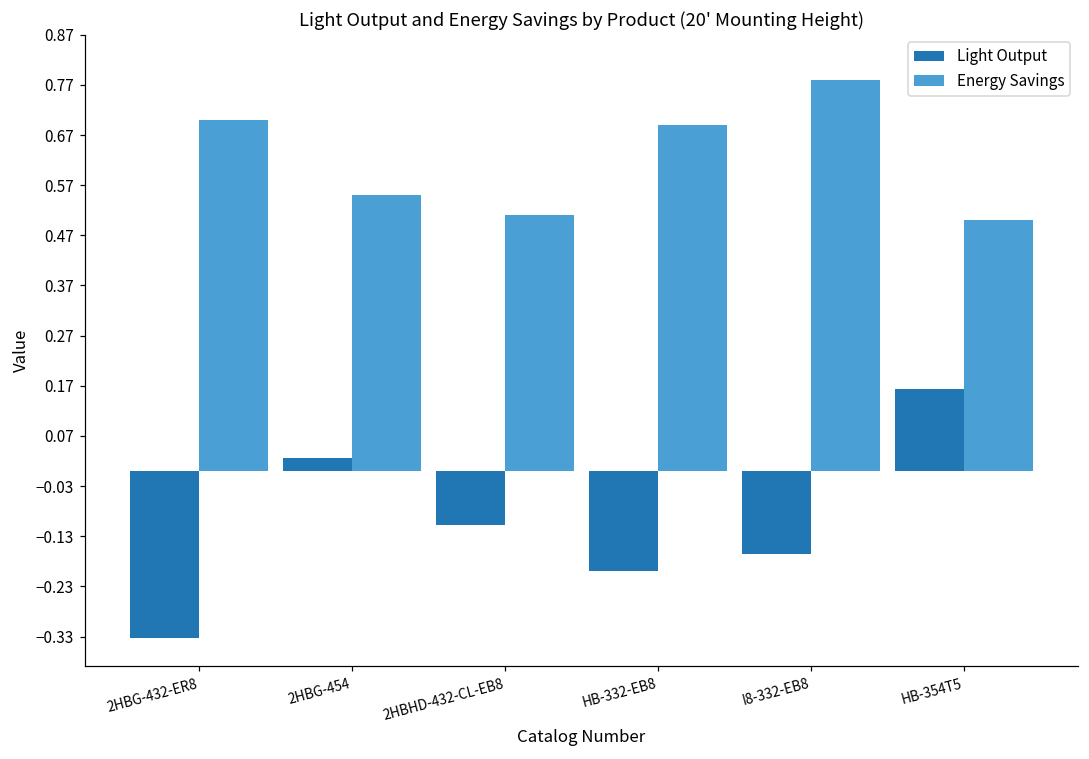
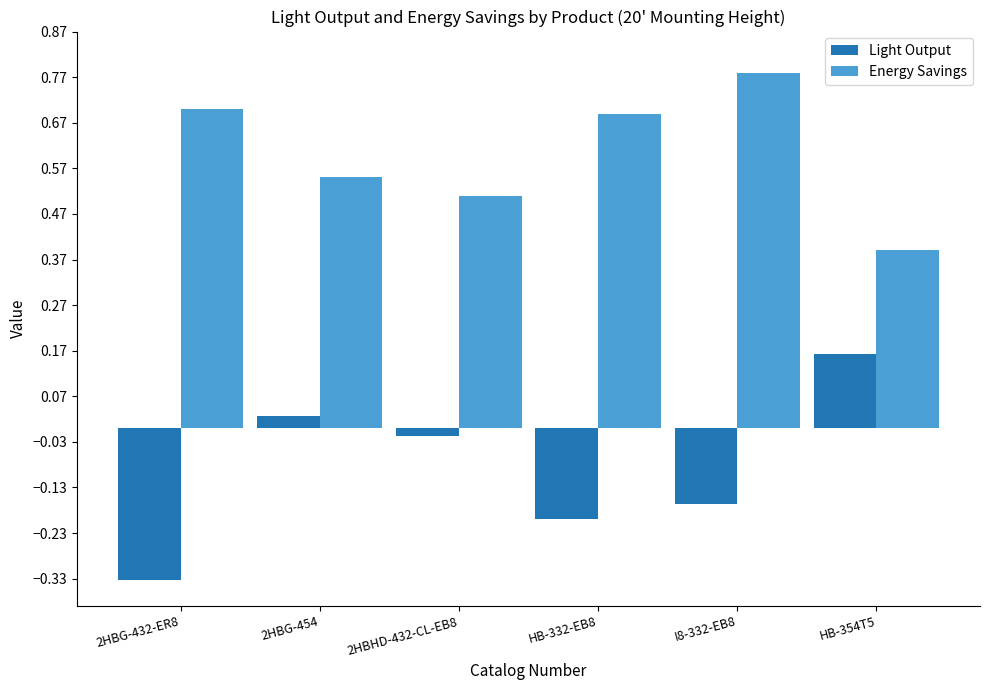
  {
    "Light Output": {
      "2HBG-432-ER8": -0.33,
      "2HBG-454": 0.03,
-     "2HBHD-432-CL-EB8": -0.11,
+     "2HBHD-432-CL-EB8": -0.02,
      "HB-332-EB8": -0.20,
      "I8-332-EB8": -0.17,
      "HB-354T5": 0.16
    },
    "Energy Savings": {
      "2HBG-432-ER8": 0.70,
      "2HBG-454": 0.55,
      "2HBHD-432-CL-EB8": 0.51,
      "HB-332-EB8": 0.69,
      "I8-332-EB8": 0.78,
-     "HB-354T5": 0.50
+     "HB-354T5": 0.39
    }
  }
